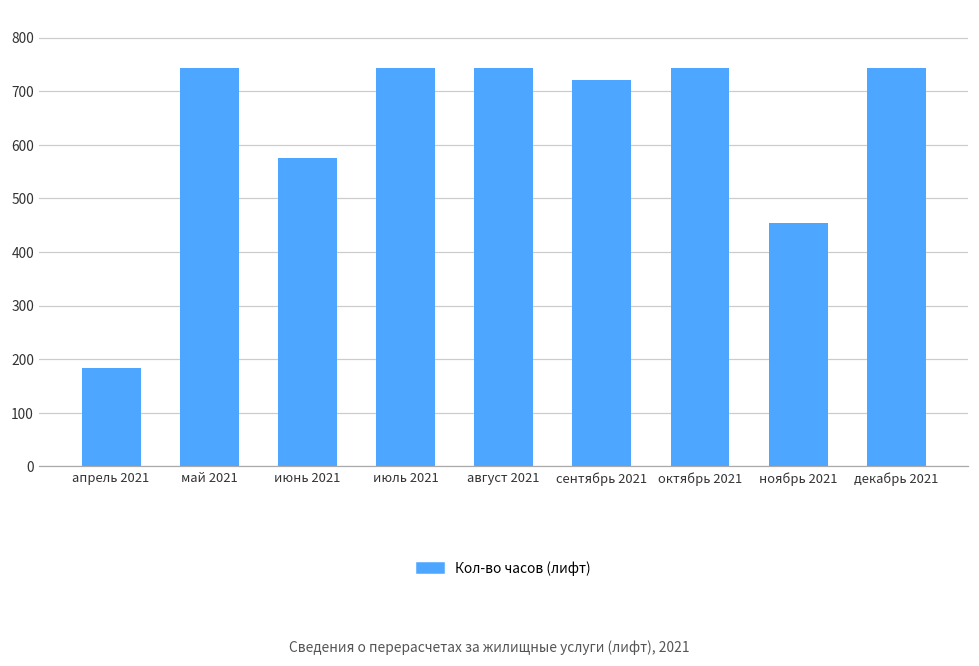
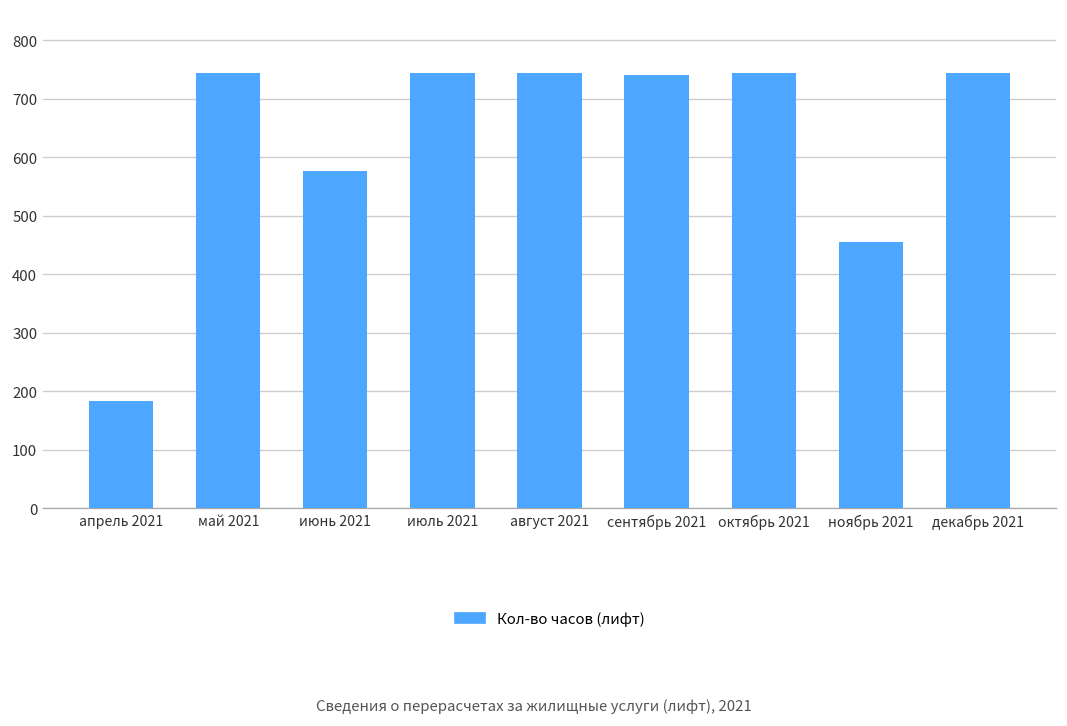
  {
    "апрель 2021": 180,
    "май 2021": 740,
    "июнь 2021": 580,
    "июль 2021": 740,
    "август 2021": 740,
-   "сентябрь 2021": 720,
+   "сентябрь 2021": 740,
    "октябрь 2021": 740,
    "ноябрь 2021": 460,
    "декабрь 2021": 740
  }
